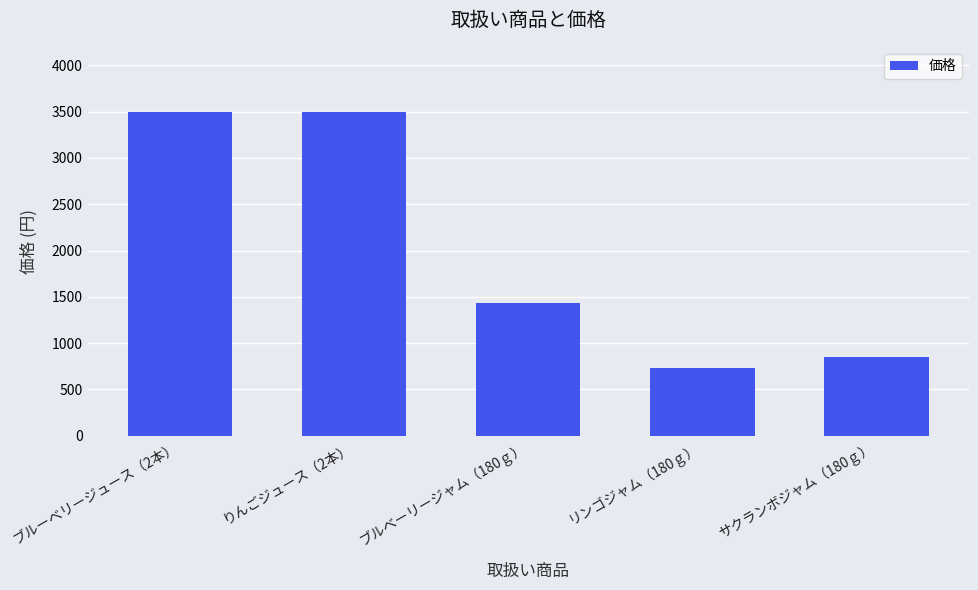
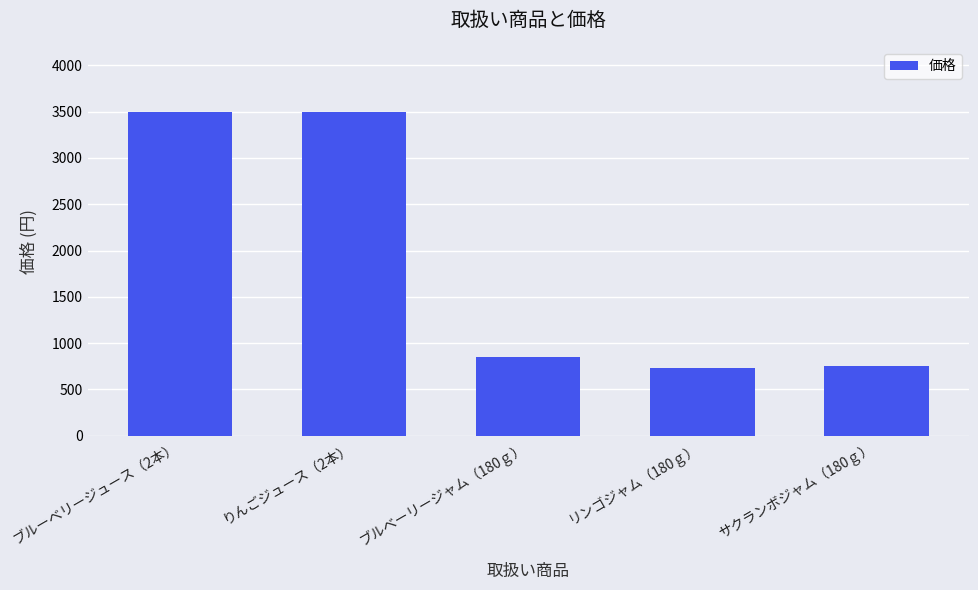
  {
    "ブルーベリージュース（2本）": 3500,
    "りんごジュース（2本）": 3500,
-   "ブルベーリージャム（180ｇ）": 1400,
+   "ブルベーリージャム（180ｇ）": 900,
    "リンゴジャム（180ｇ）": 700,
-   "サクランボジャム（180ｇ）": 900
+   "サクランボジャム（180ｇ）": 800
  }
